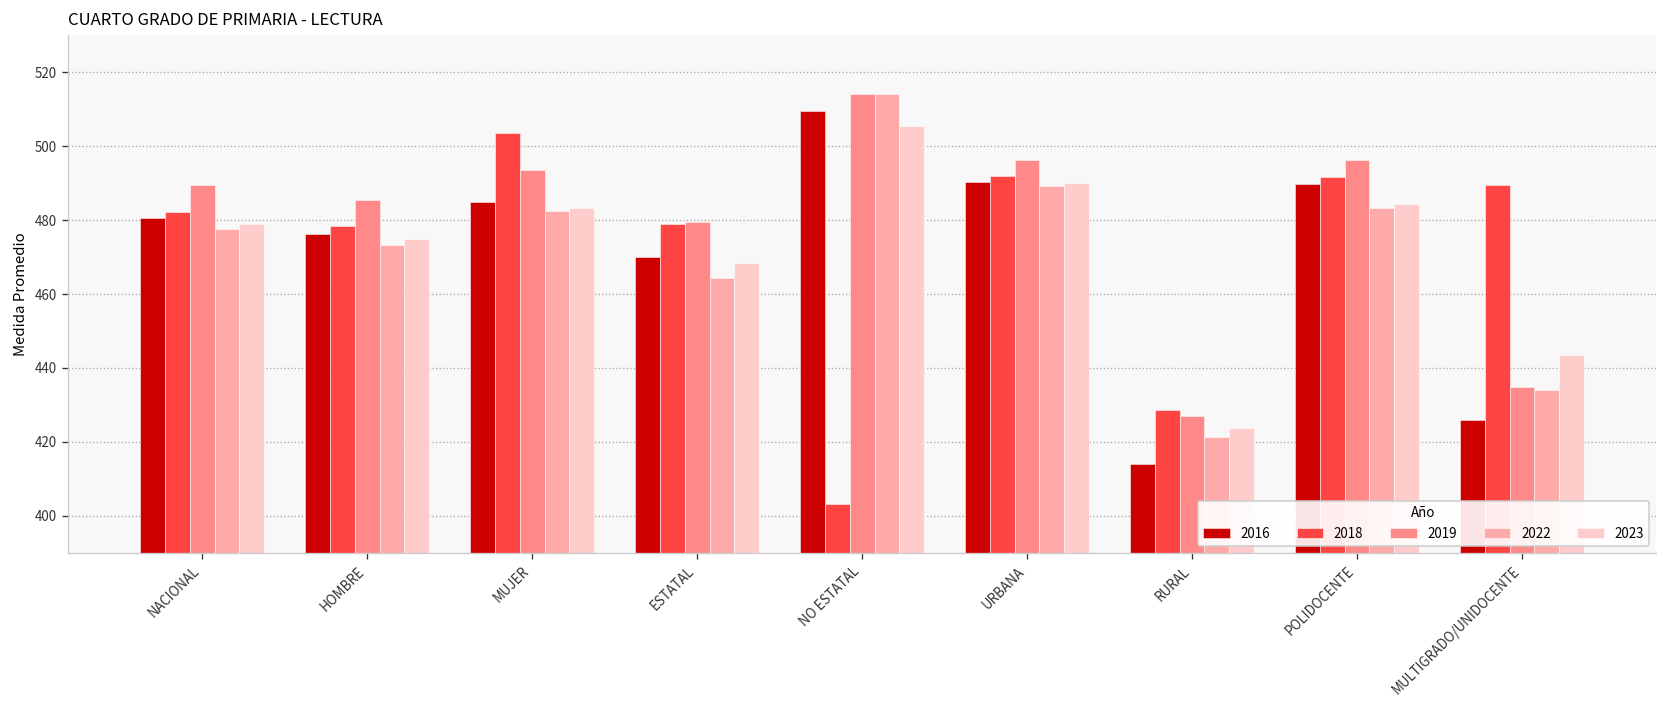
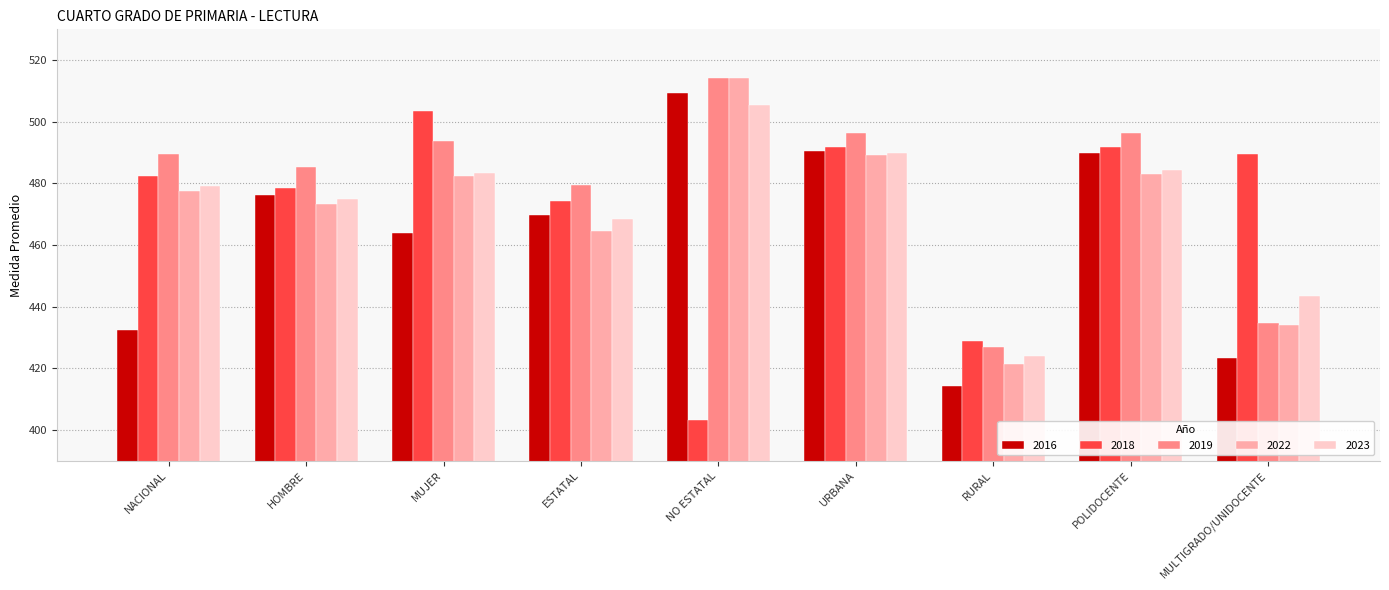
  {
    "2016": {
-     "NACIONAL": 481,
+     "NACIONAL": 433,
      "HOMBRE": 476,
-     "MUJER": 485,
+     "MUJER": 464,
      "ESTATAL": 470,
      "NO ESTATAL": 509,
      "URBANA": 490,
      "RURAL": 414,
      "POLIDOCENTE": 490,
-     "MULTIGRADO/UNIDOCENTE": 426
+     "MULTIGRADO/UNIDOCENTE": 423
    },
    "2018": {
      "NACIONAL": 482,
      "HOMBRE": 478,
      "MUJER": 504,
-     "ESTATAL": 479,
+     "ESTATAL": 474,
      "NO ESTATAL": 403,
      "URBANA": 492,
      "RURAL": 429,
      "POLIDOCENTE": 492,
      "MULTIGRADO/UNIDOCENTE": 490
    }
  }
